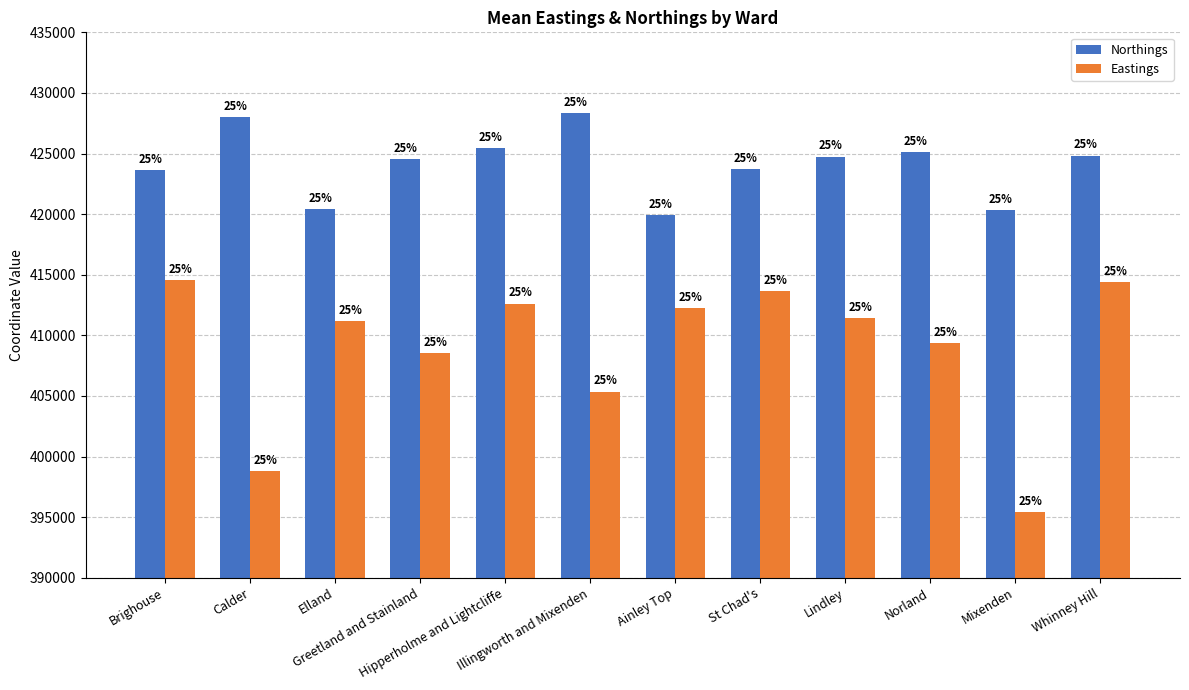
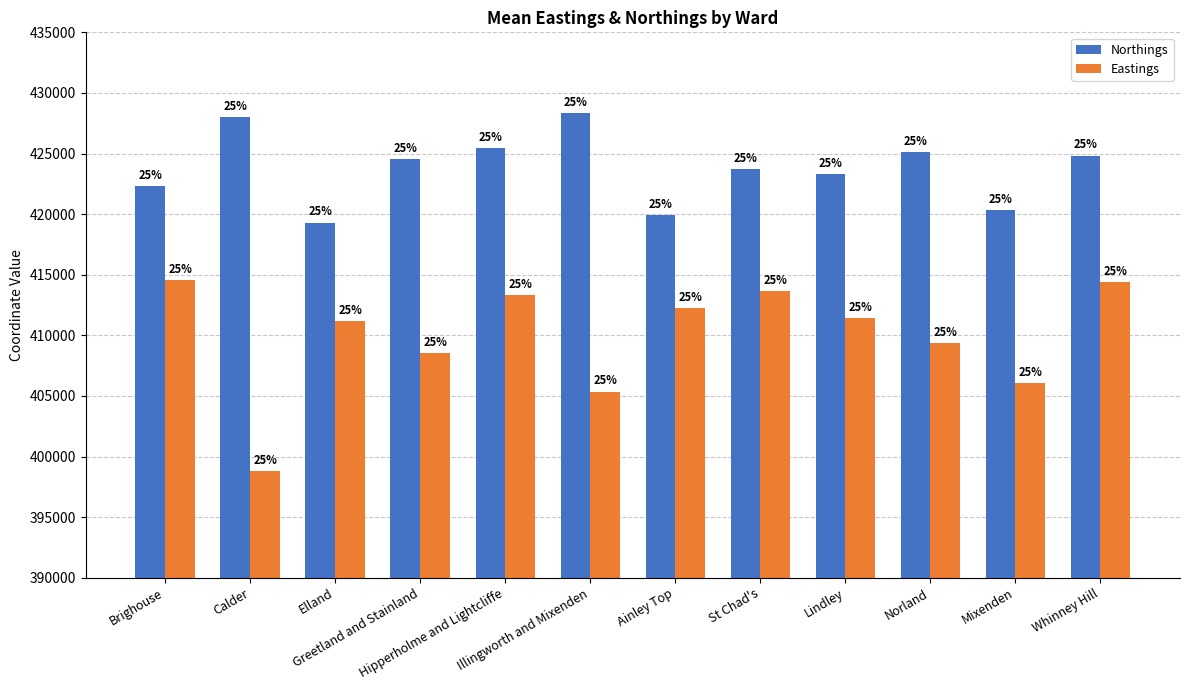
  {
    "Northings": {
-     "Brighouse": 423600,
-     "Elland": 420400,
-     "Lindley": 424800
+     "Brighouse": 422300,
+     "Elland": 419300,
+     "Lindley": 423300
    },
    "Eastings": {
-     "Hipperholme and Lightcliffe": 412600,
-     "Mixenden": 395400
+     "Hipperholme and Lightcliffe": 413300,
+     "Mixenden": 406000
    }
  }
